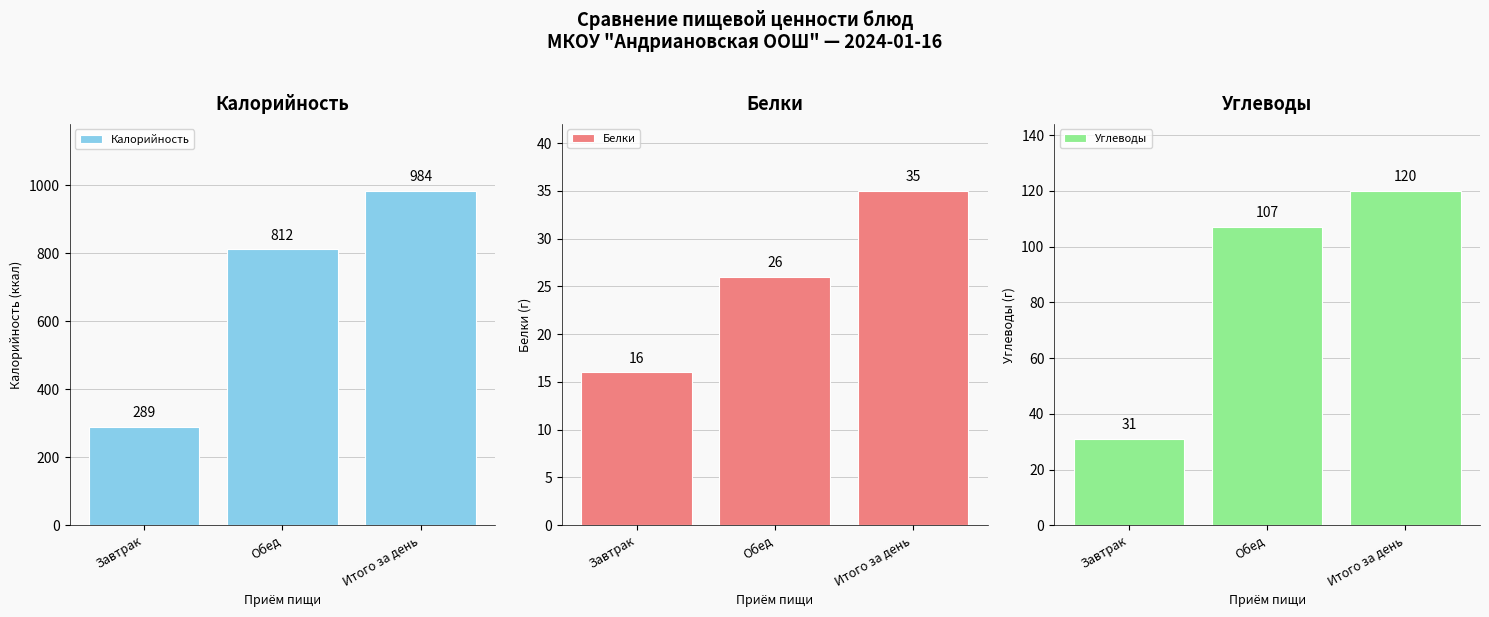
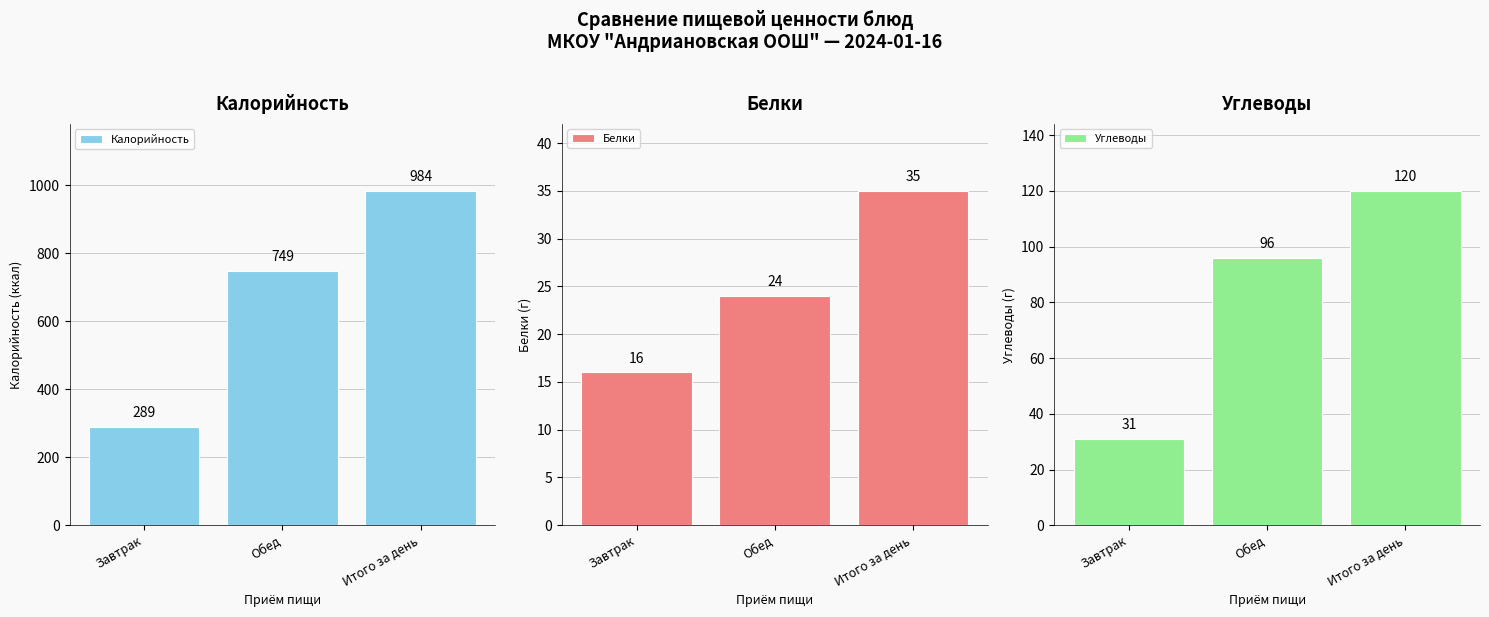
  {
    "Калорийность": {
      "Завтрак": 289,
-     "Обед": 812,
+     "Обед": 749,
      "Итого за день": 984
    },
    "Белки": {
      "Завтрак": 16,
-     "Обед": 26,
+     "Обед": 24,
      "Итого за день": 35
    },
    "Углеводы": {
      "Завтрак": 31,
-     "Обед": 107,
+     "Обед": 96,
      "Итого за день": 120
    }
  }
